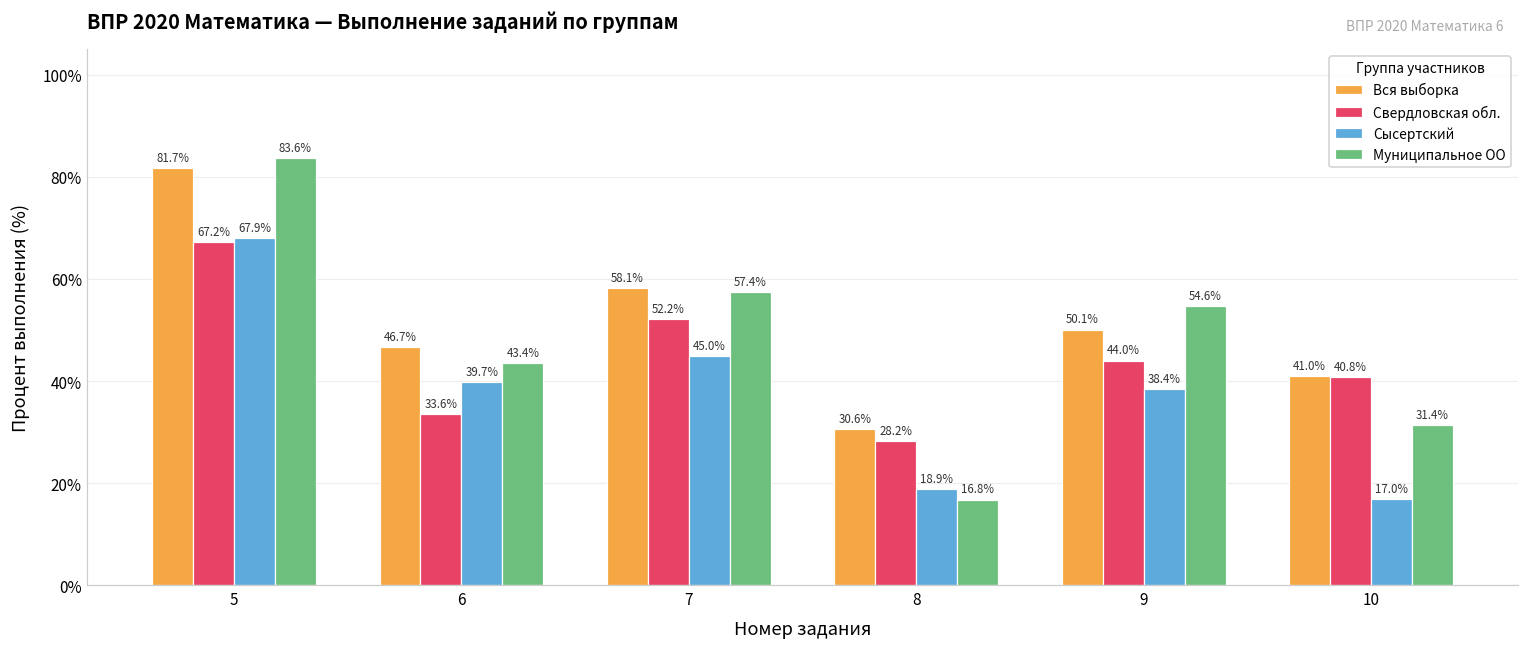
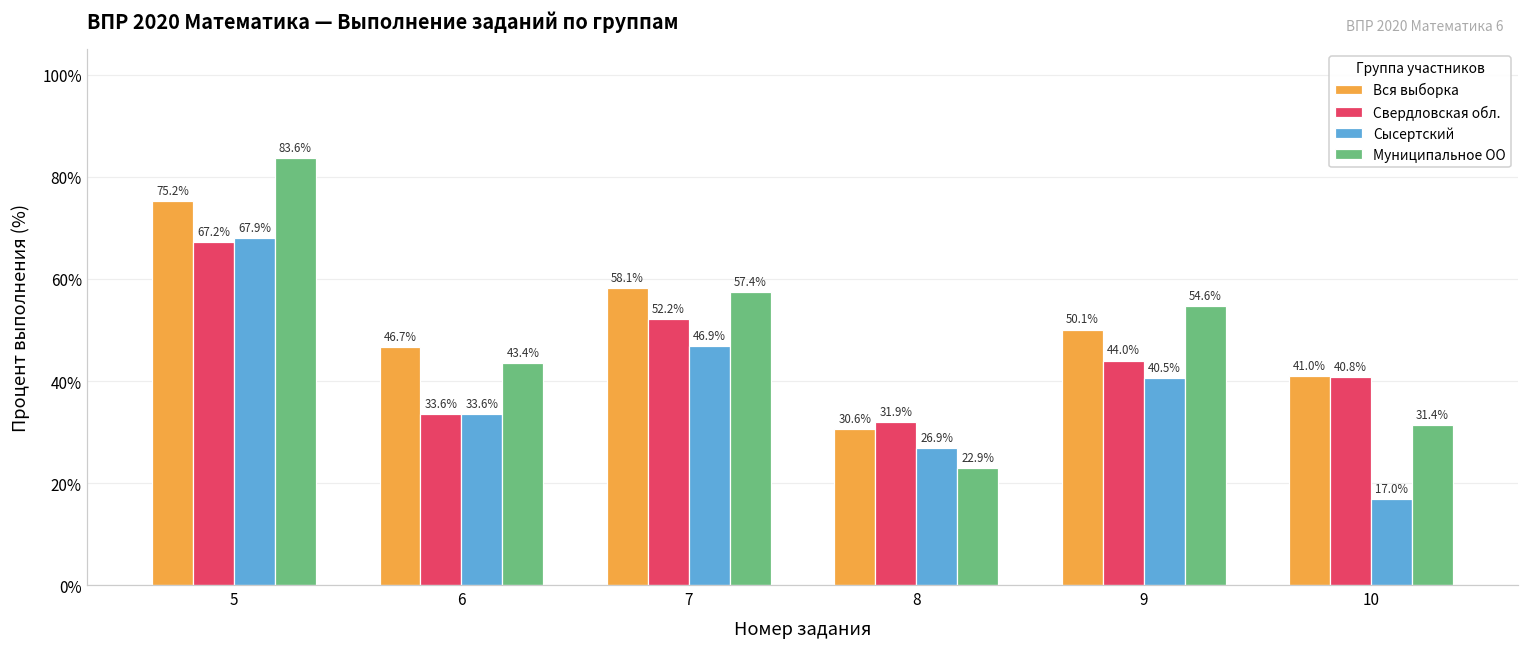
  {
    "Вся выборка": {
-     "5": "81.7%",
+     "5": "75.2%",
      "6": "46.7%",
      "7": "58.1%",
      "8": "30.6%",
      "9": "50.1%",
      "10": "41.0%"
    },
    "Свердловская обл.": {
      "5": "67.2%",
      "6": "33.6%",
      "7": "52.2%",
-     "8": "28.2%",
+     "8": "31.9%",
      "9": "44.0%",
      "10": "40.8%"
    },
    "Сысертский": {
      "5": "67.9%",
-     "6": "39.7%",
-     "7": "45.0%",
-     "8": "18.9%",
-     "9": "38.4%",
+     "6": "33.6%",
+     "7": "46.9%",
+     "8": "26.9%",
+     "9": "40.5%",
      "10": "17.0%"
    },
    "Муниципальное ОО": {
      "5": "83.6%",
      "6": "43.4%",
      "7": "57.4%",
-     "8": "16.8%",
+     "8": "22.9%",
      "9": "54.6%",
      "10": "31.4%"
    }
  }
